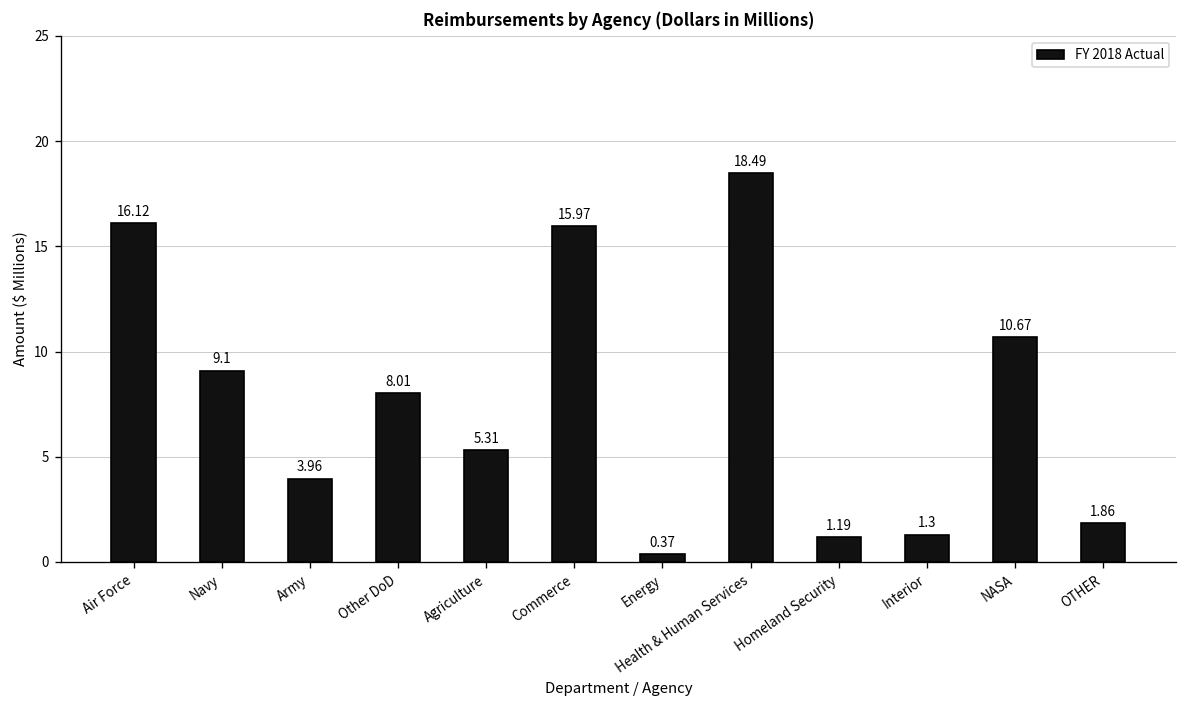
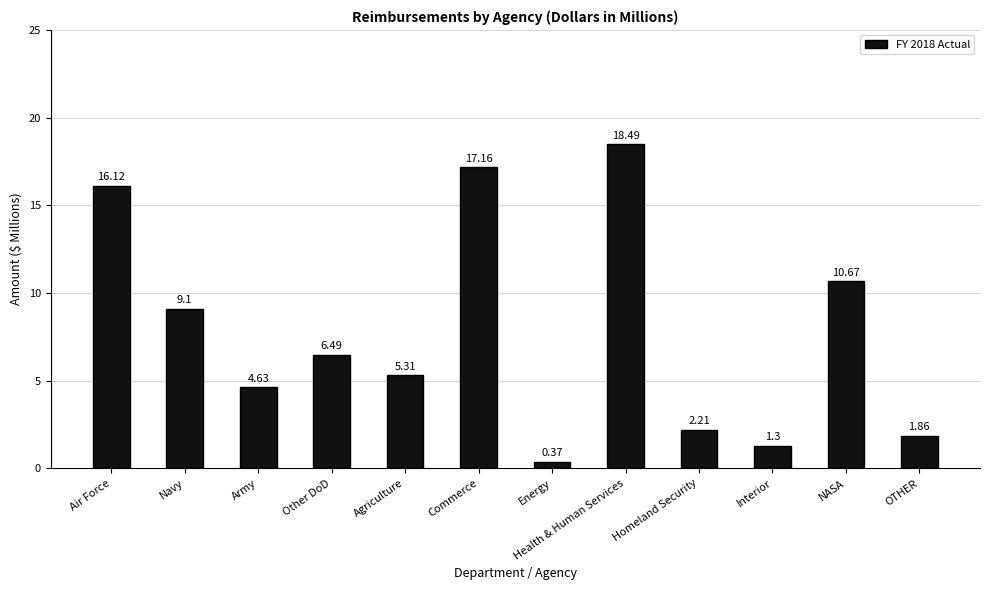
  {
    "Air Force": 16.12,
    "Navy": 9.1,
-   "Army": 3.96,
-   "Other DoD": 8.01,
+   "Army": 4.63,
+   "Other DoD": 6.49,
    "Agriculture": 5.31,
-   "Commerce": 15.97,
+   "Commerce": 17.16,
    "Energy": 0.37,
    "Health & Human Services": 18.49,
-   "Homeland Security": 1.19,
+   "Homeland Security": 2.21,
    "Interior": 1.3,
    "NASA": 10.67,
    "OTHER": 1.86
  }
